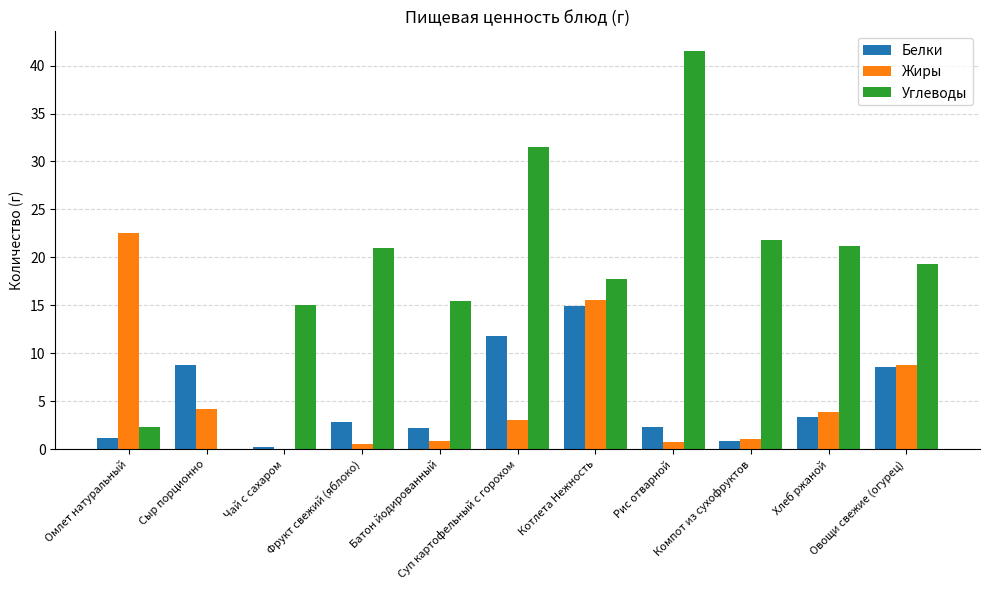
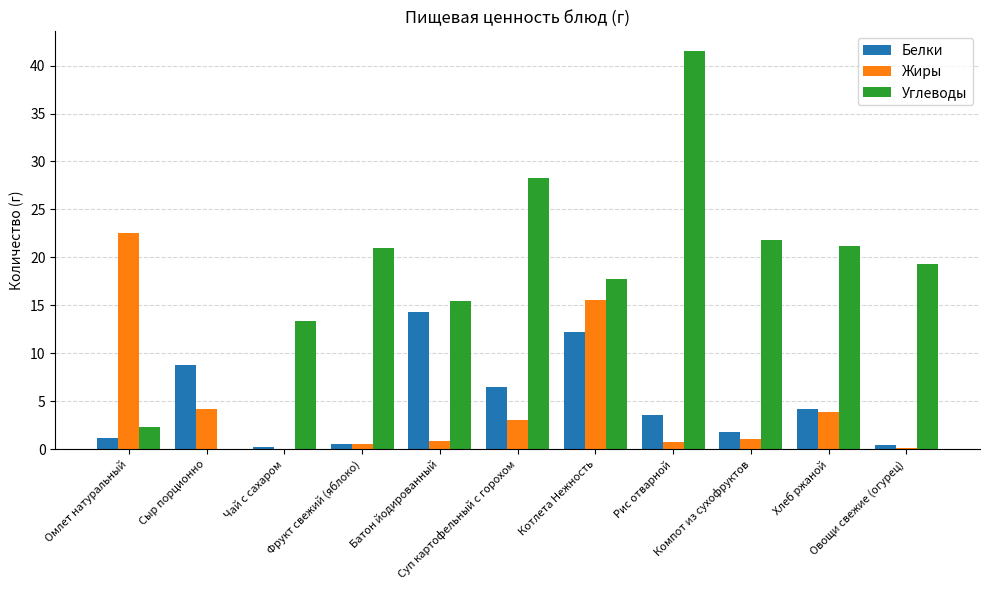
  {
    "Белки": {
      "Омлет натуральный": 1,
      "Сыр порционно": 9,
-     "Фрукт свежий (яблоко)": 3,
-     "Батон йодированный": 2,
-     "Суп картофельный с горохом": 12,
-     "Котлета Нежность": 15,
-     "Рис отварной": 2,
-     "Компот из сухофруктов": 1,
-     "Хлеб ржаной": 3,
-     "Овощи свежие (огурец)": 9
+     "Фрукт свежий (яблоко)": 1,
+     "Батон йодированный": 14,
+     "Суп картофельный с горохом": 7,
+     "Котлета Нежность": 12,
+     "Рис отварной": 4,
+     "Компот из сухофруктов": 2,
+     "Хлеб ржаной": 4,
+     "Овощи свежие (огурец)": 0
    },
    "Жиры": {
      "Омлет натуральный": 23,
      "Сыр порционно": 4,
      "Чай с сахаром": 0,
      "Фрукт свежий (яблоко)": 1,
      "Батон йодированный": 1,
      "Суп картофельный с горохом": 3,
      "Котлета Нежность": 16,
      "Рис отварной": 1,
      "Компот из сухофруктов": 1,
      "Хлеб ржаной": 4,
-     "Овощи свежие (огурец)": 9
+     "Овощи свежие (огурец)": 0
    },
    "Углеводы": {
      "Омлет натуральный": 2,
      "Сыр порционно": 0,
-     "Чай с сахаром": 15,
+     "Чай с сахаром": 13,
      "Фрукт свежий (яблоко)": 21,
      "Батон йодированный": 15,
-     "Суп картофельный с горохом": 32,
+     "Суп картофельный с горохом": 28,
      "Котлета Нежность": 18,
      "Рис отварной": 42,
      "Компот из сухофруктов": 22,
      "Хлеб ржаной": 21,
      "Овощи свежие (огурец)": 19
    }
  }
